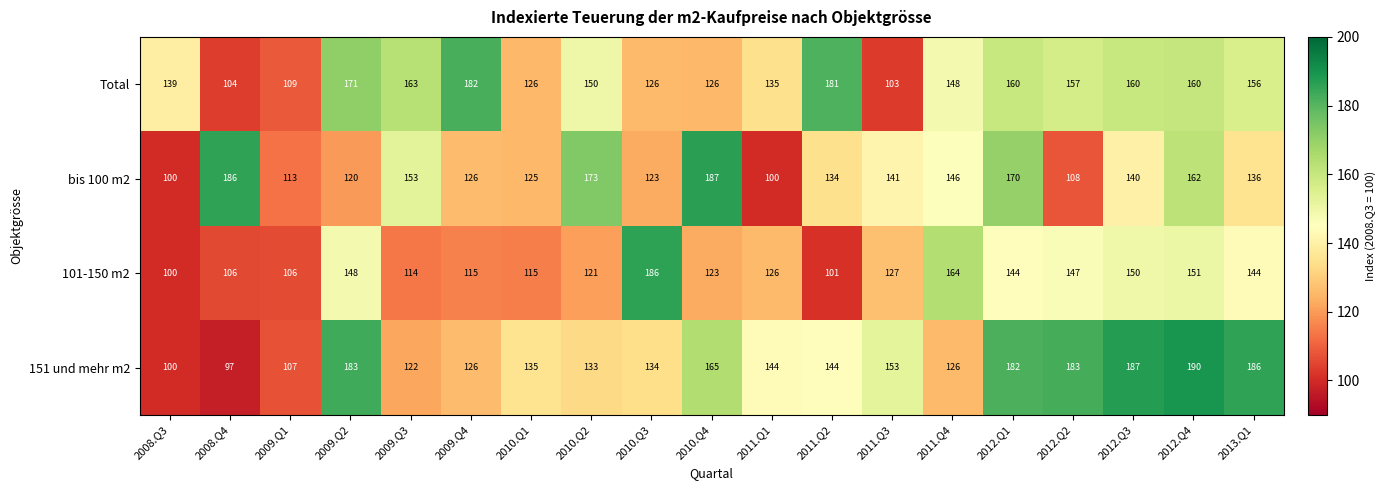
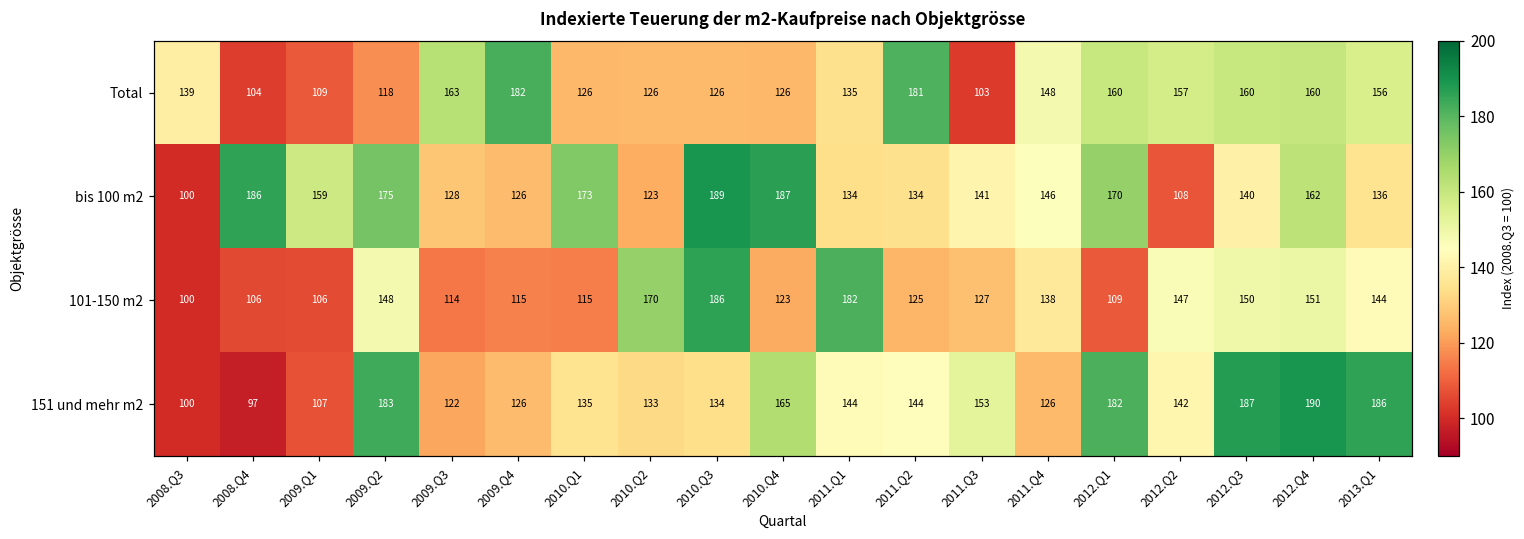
  {
    "Total": {
      "2008.Q3": 139,
      "2008.Q4": 104,
      "2009.Q1": 109,
-     "2009.Q2": 171,
+     "2009.Q2": 118,
      "2009.Q3": 163,
      "2009.Q4": 182,
      "2010.Q1": 126,
-     "2010.Q2": 150,
+     "2010.Q2": 126,
      "2010.Q3": 126,
      "2010.Q4": 126,
      "2011.Q1": 135,
      "2011.Q2": 181,
      "2011.Q3": 103,
      "2011.Q4": 148,
      "2012.Q1": 160,
      "2012.Q2": 157,
      "2012.Q3": 160,
      "2012.Q4": 160,
      "2013.Q1": 156
    },
    "bis 100 m2": {
      "2008.Q3": 100,
      "2008.Q4": 186,
-     "2009.Q1": 113,
-     "2009.Q2": 120,
-     "2009.Q3": 153,
+     "2009.Q1": 159,
+     "2009.Q2": 175,
+     "2009.Q3": 128,
      "2009.Q4": 126,
-     "2010.Q1": 125,
-     "2010.Q2": 173,
-     "2010.Q3": 123,
+     "2010.Q1": 173,
+     "2010.Q2": 123,
+     "2010.Q3": 189,
      "2010.Q4": 187,
-     "2011.Q1": 100,
+     "2011.Q1": 134,
      "2011.Q2": 134,
      "2011.Q3": 141,
      "2011.Q4": 146,
      "2012.Q1": 170,
      "2012.Q2": 108,
      "2012.Q3": 140,
      "2012.Q4": 162,
      "2013.Q1": 136
    },
    "101-150 m2": {
      "2008.Q3": 100,
      "2008.Q4": 106,
      "2009.Q1": 106,
      "2009.Q2": 148,
      "2009.Q3": 114,
      "2009.Q4": 115,
      "2010.Q1": 115,
-     "2010.Q2": 121,
+     "2010.Q2": 170,
      "2010.Q3": 186,
      "2010.Q4": 123,
-     "2011.Q1": 126,
-     "2011.Q2": 101,
+     "2011.Q1": 182,
+     "2011.Q2": 125,
      "2011.Q3": 127,
-     "2011.Q4": 164,
-     "2012.Q1": 144,
+     "2011.Q4": 138,
+     "2012.Q1": 109,
      "2012.Q2": 147,
      "2012.Q3": 150,
      "2012.Q4": 151,
      "2013.Q1": 144
    },
    "151 und mehr m2": {
      "2008.Q3": 100,
      "2008.Q4": 97,
      "2009.Q1": 107,
      "2009.Q2": 183,
      "2009.Q3": 122,
      "2009.Q4": 126,
      "2010.Q1": 135,
      "2010.Q2": 133,
      "2010.Q3": 134,
      "2010.Q4": 165,
      "2011.Q1": 144,
      "2011.Q2": 144,
      "2011.Q3": 153,
      "2011.Q4": 126,
      "2012.Q1": 182,
-     "2012.Q2": 183,
+     "2012.Q2": 142,
      "2012.Q3": 187,
      "2012.Q4": 190,
      "2013.Q1": 186
    }
  }
